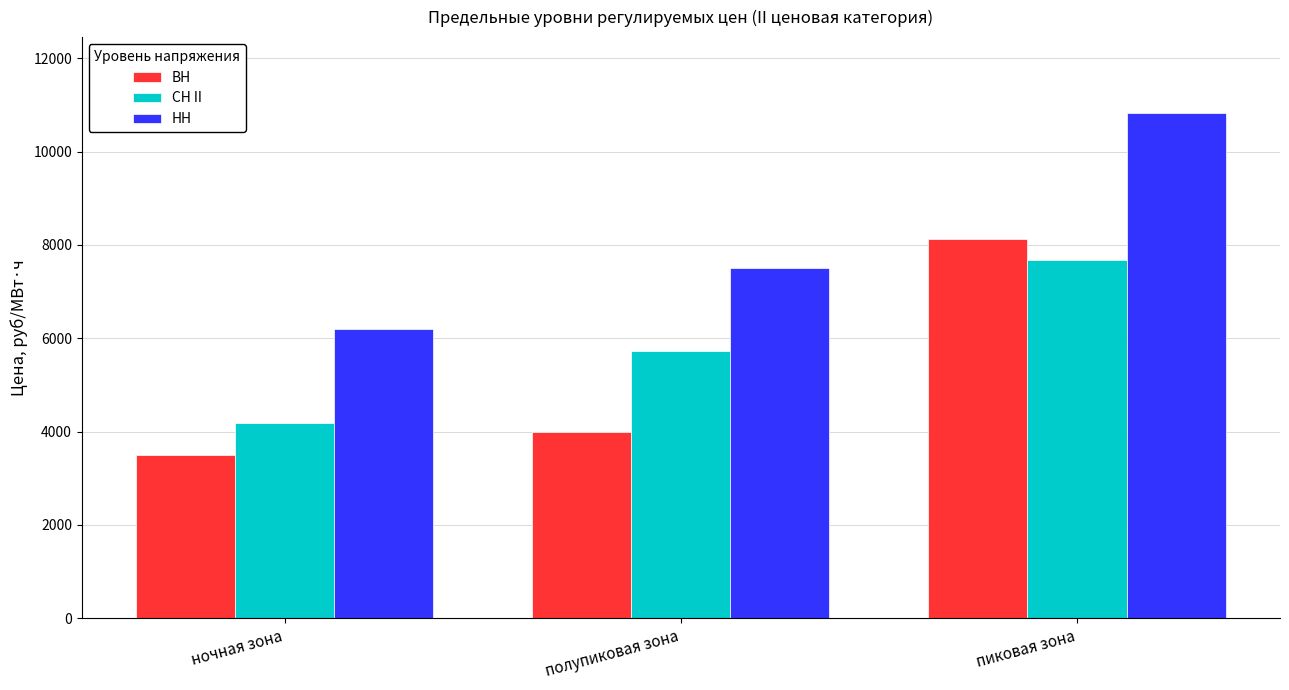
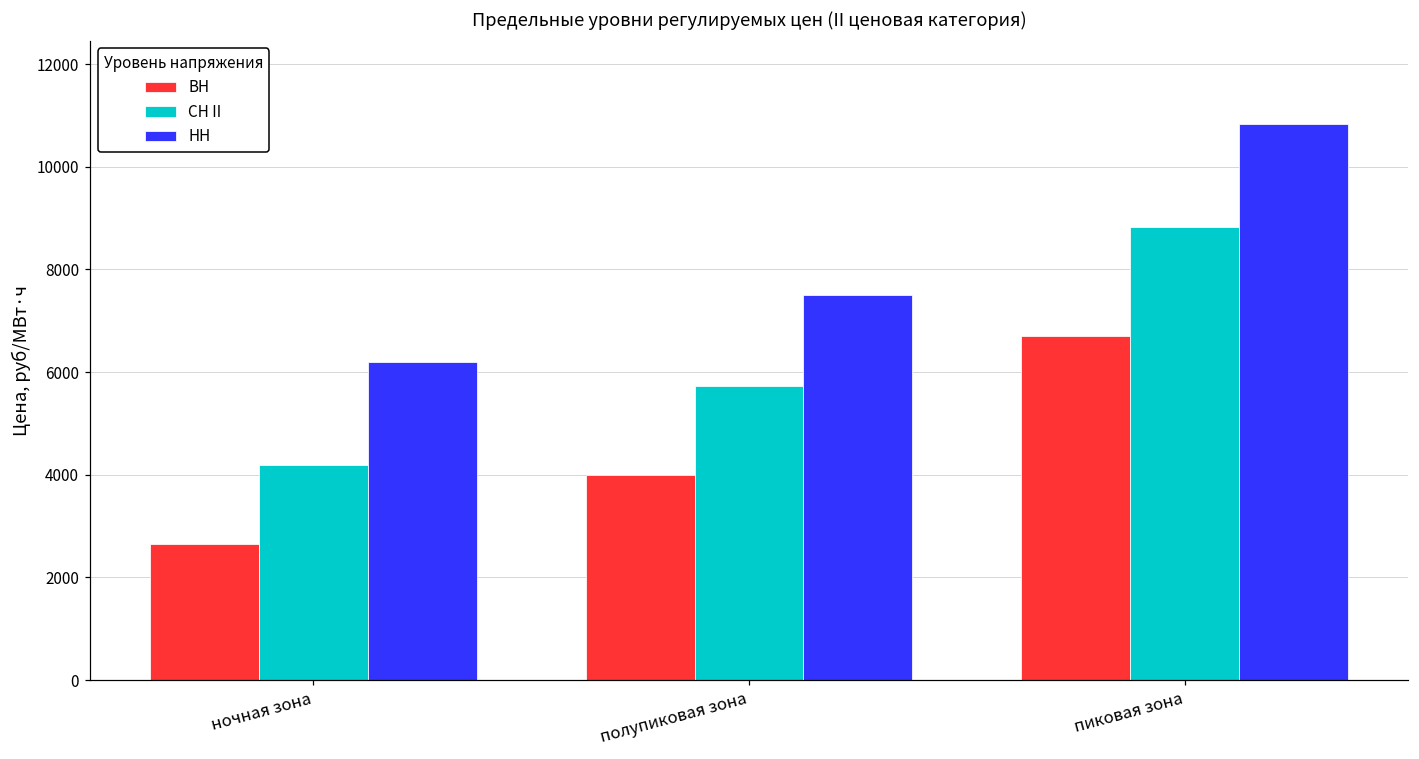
  {
    "ВН": {
-     "ночная зона": 3500,
+     "ночная зона": 2700,
      "полупиковая зона": 4000,
-     "пиковая зона": 8100
+     "пиковая зона": 6700
    },
    "СН II": {
      "ночная зона": 4200,
      "полупиковая зона": 5700,
-     "пиковая зона": 7700
+     "пиковая зона": 8800
    },
    "НН": {
      "ночная зона": 6200,
      "полупиковая зона": 7500,
      "пиковая зона": 10800
    }
  }
